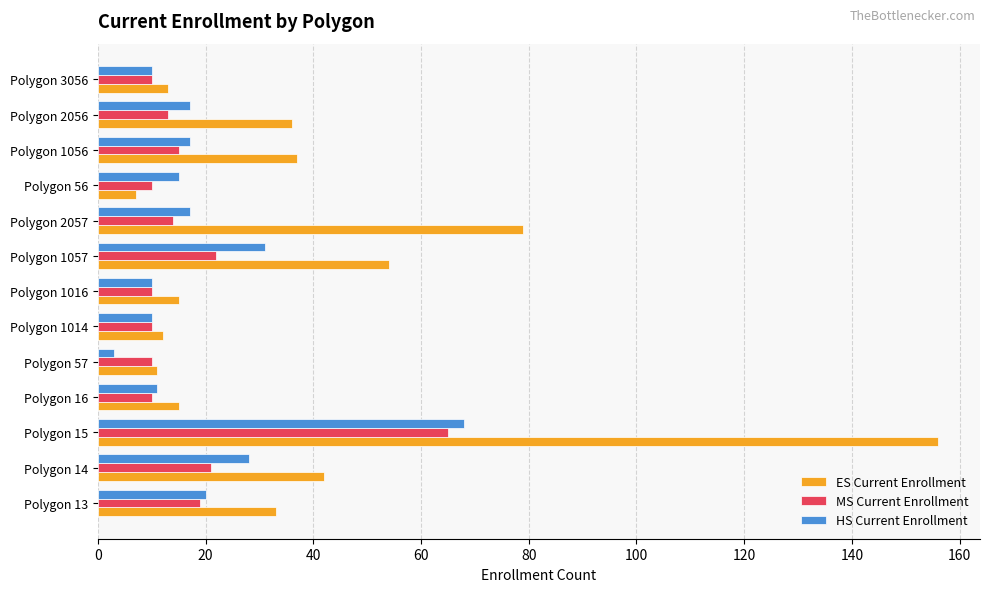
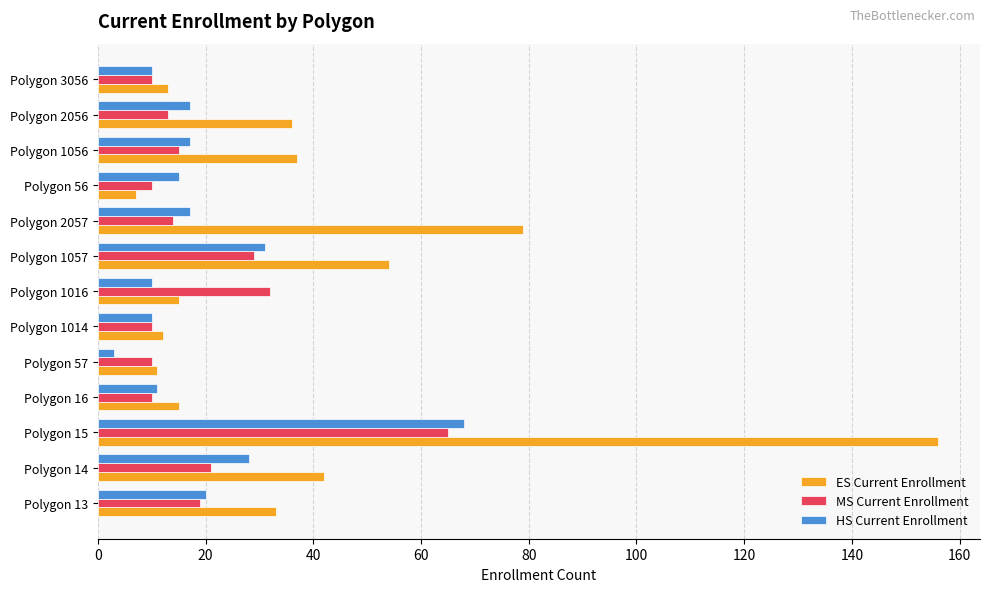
  {
    "ES Current Enrollment": {
      "Polygon 3056": 13,
      "Polygon 2056": 36,
      "Polygon 1056": 37,
      "Polygon 56": 7,
      "Polygon 2057": 79,
      "Polygon 1057": 54,
      "Polygon 1016": 15,
      "Polygon 1014": 12,
      "Polygon 57": 11,
      "Polygon 16": 15,
      "Polygon 15": 156,
      "Polygon 14": 42,
      "Polygon 13": 33
    },
    "MS Current Enrollment": {
      "Polygon 3056": 10,
      "Polygon 2056": 13,
      "Polygon 1056": 15,
      "Polygon 56": 10,
      "Polygon 2057": 14,
-     "Polygon 1057": 22,
-     "Polygon 1016": 10,
+     "Polygon 1057": 29,
+     "Polygon 1016": 32,
      "Polygon 1014": 10,
      "Polygon 57": 10,
      "Polygon 16": 10,
      "Polygon 15": 65,
      "Polygon 14": 21,
      "Polygon 13": 19
    },
    "HS Current Enrollment": {
      "Polygon 3056": 10,
      "Polygon 2056": 17,
      "Polygon 1056": 17,
      "Polygon 56": 15,
      "Polygon 2057": 17,
      "Polygon 1057": 31,
      "Polygon 1016": 10,
      "Polygon 1014": 10,
      "Polygon 57": 3,
      "Polygon 16": 11,
      "Polygon 15": 68,
      "Polygon 14": 28,
      "Polygon 13": 20
    }
  }
